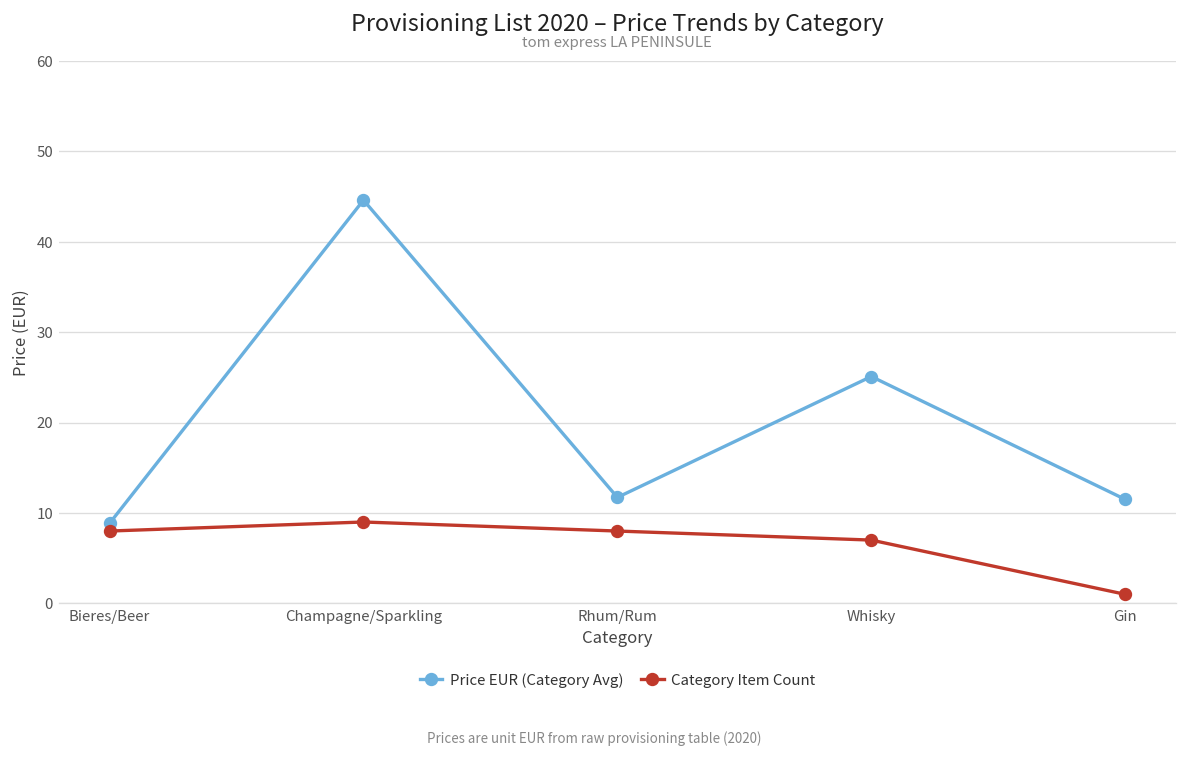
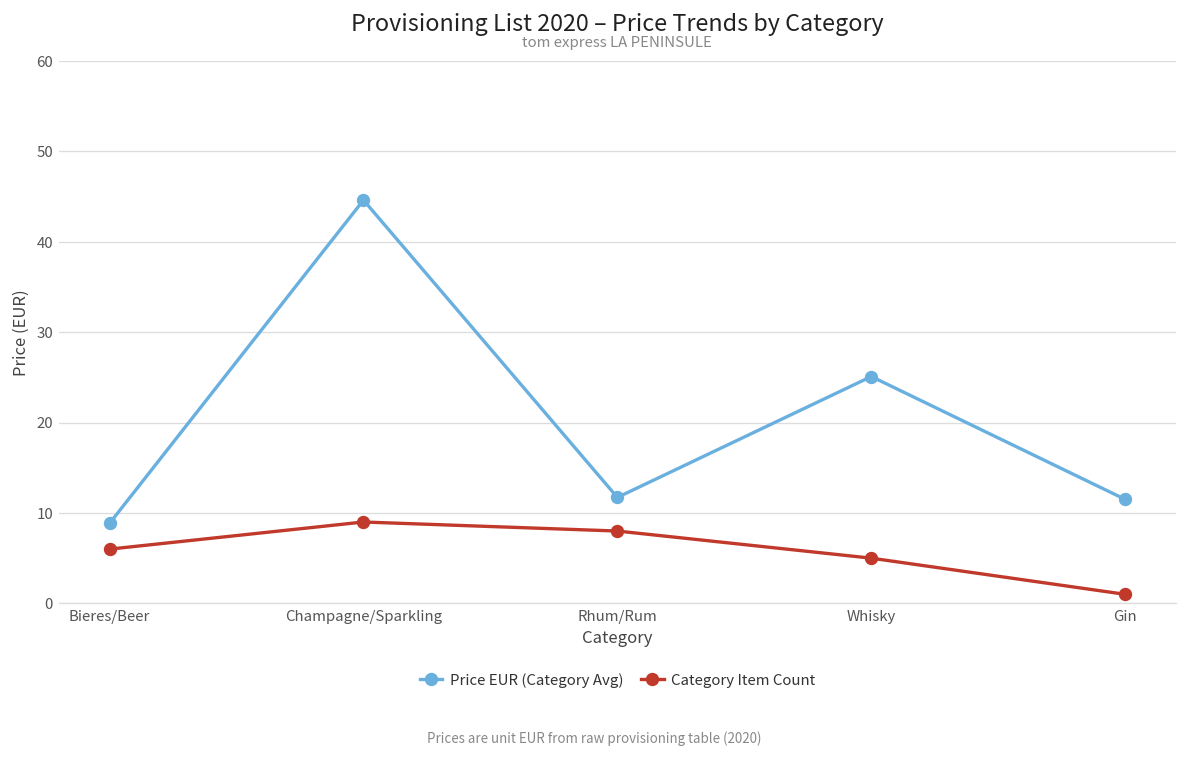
  {
    "Price EUR (Category Avg)": {
      "Bieres/Beer": 9,
      "Champagne/Sparkling": 45,
      "Rhum/Rum": 12,
      "Whisky": 25,
      "Gin": 12
    },
    "Category Item Count": {
-     "Bieres/Beer": 8,
+     "Bieres/Beer": 6,
      "Champagne/Sparkling": 9,
      "Rhum/Rum": 8,
-     "Whisky": 7,
+     "Whisky": 5,
      "Gin": 1
    }
  }
